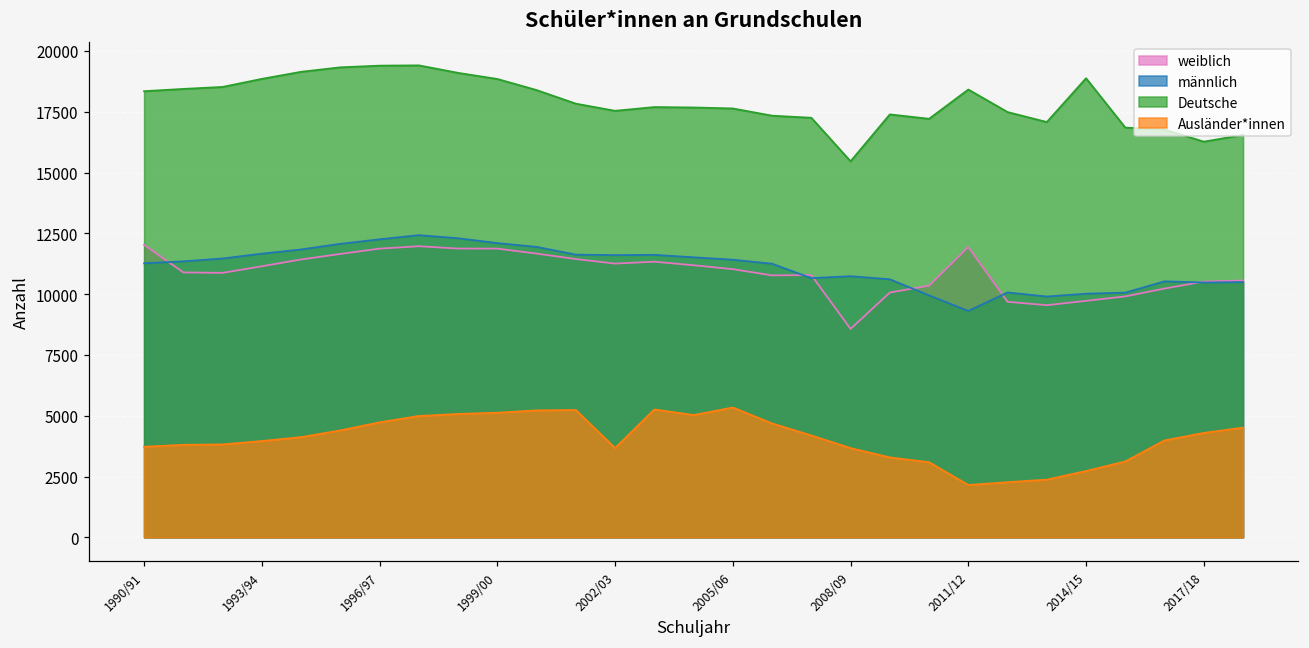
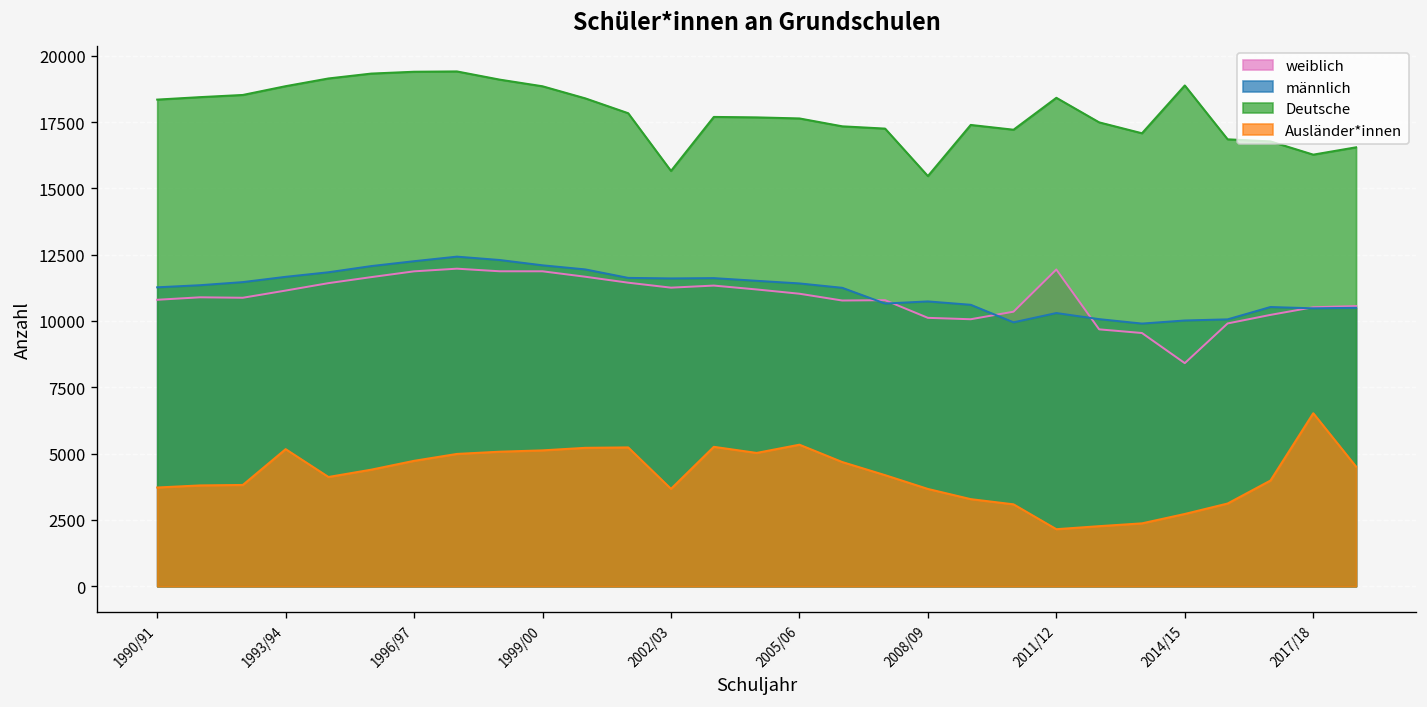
  {
    "weiblich": {
-     "1990/91": 12000,
+     "1990/91": 10800,
      "1993/94": 11100,
      "1996/97": 11900,
      "1999/00": 11900,
      "2002/03": 11300,
      "2005/06": 11000,
-     "2008/09": 8600,
+     "2008/09": 10100,
      "2011/12": 11900,
-     "2014/15": 9700
+     "2014/15": 8400
    },
    "männlich": {
      "1990/91": 11300,
      "1993/94": 11700,
      "1996/97": 12300,
      "1999/00": 12100,
      "2002/03": 11600,
      "2005/06": 11400,
      "2008/09": 10700,
-     "2011/12": 9300,
+     "2011/12": 10300,
      "2014/15": 10000
    },
    "Deutsche": {
      "1990/91": 18300,
      "1993/94": 18900,
      "1996/97": 19400,
      "1999/00": 18800,
-     "2002/03": 17500,
+     "2002/03": 15700,
      "2005/06": 17600,
      "2008/09": 15500,
      "2011/12": 18400,
      "2014/15": 18900,
      "2017/18": 16300
    },
    "Ausländer*innen": {
      "1990/91": 3700,
-     "1993/94": 4000,
+     "1993/94": 5200,
      "1996/97": 4700,
      "1999/00": 5100,
      "2002/03": 3700,
      "2005/06": 5300,
      "2008/09": 3700,
      "2011/12": 2200,
      "2014/15": 2700,
-     "2017/18": 4300
+     "2017/18": 6500
    }
  }
